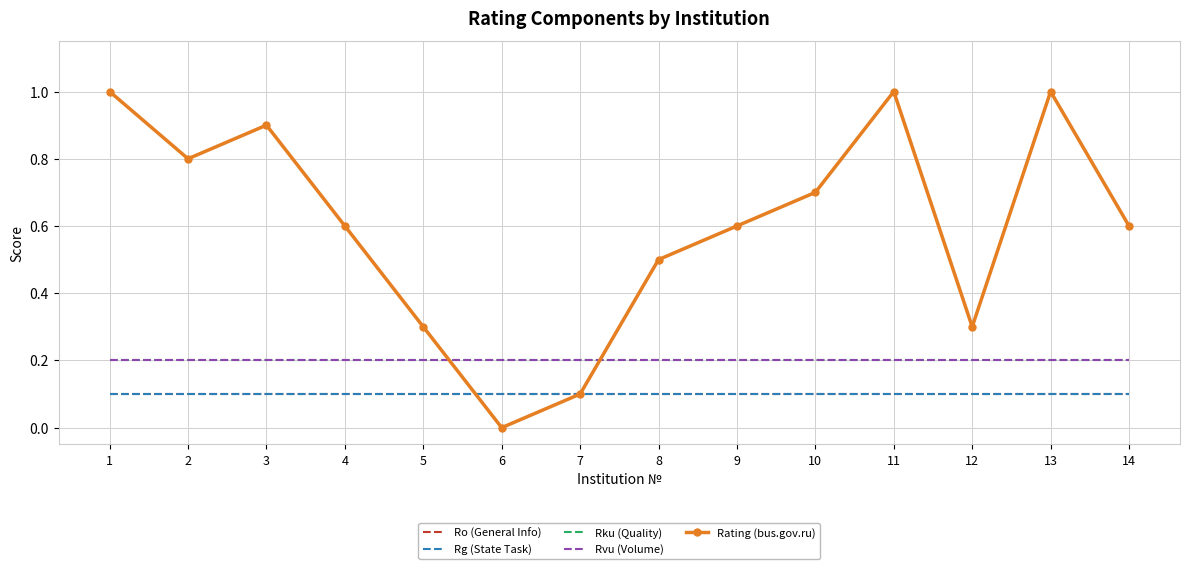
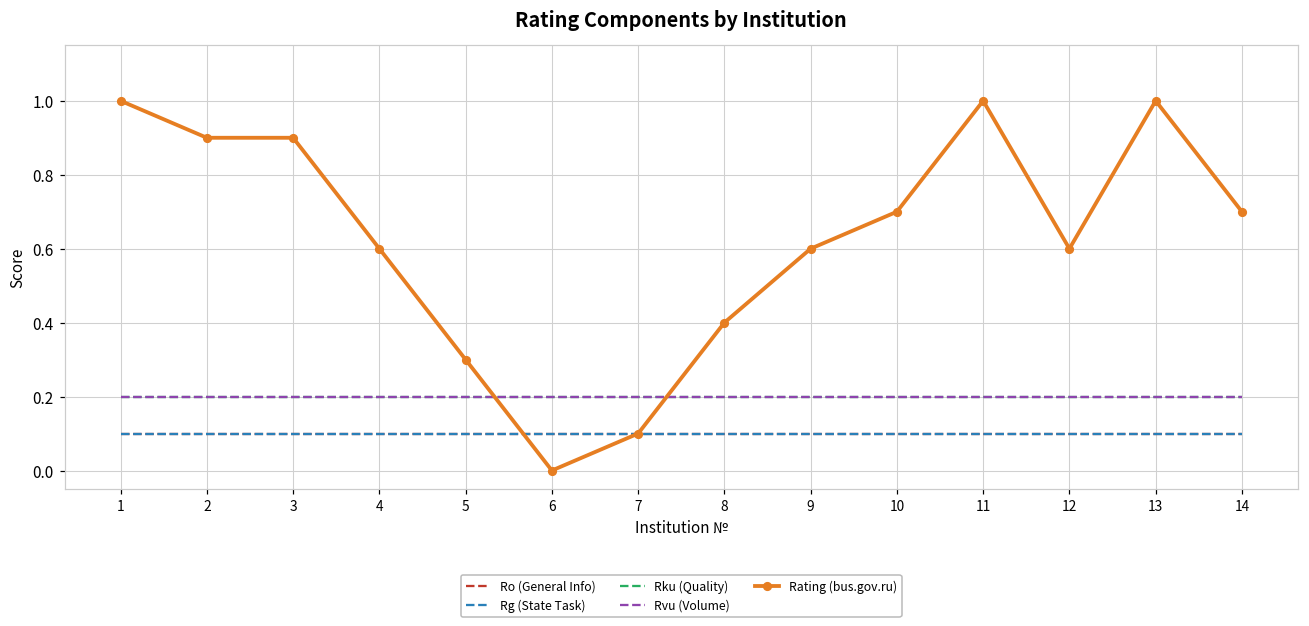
  {
    "Rg (State Task)": {
      "1": 0.1,
      "2": 0.1,
      "3": 0.1,
      "4": 0.1,
      "5": 0.1,
      "6": 0.1,
      "8": 0.1,
      "9": 0.1,
      "10": 0.1,
      "11": 0.1,
      "12": 0.1,
      "13": 0.1,
      "14": 0.1
    },
    "Rvu (Volume)": {
      "1": 0.2,
      "2": 0.2,
      "3": 0.2,
      "4": 0.2,
      "5": 0.2,
      "6": 0.2,
      "7": 0.2,
      "8": 0.2,
      "9": 0.2,
      "10": 0.2,
      "11": 0.2,
      "12": 0.2,
      "13": 0.2,
      "14": 0.2
    },
    "Rating (bus.gov.ru)": {
      "1": 1.0,
-     "2": 0.8,
+     "2": 0.9,
      "3": 0.9,
      "4": 0.6,
      "5": 0.3,
      "6": 0.0,
-     "8": 0.5,
+     "8": 0.4,
      "9": 0.6,
      "10": 0.7,
      "11": 1.0,
-     "12": 0.3,
+     "12": 0.6,
      "13": 1.0,
-     "14": 0.6
+     "14": 0.7
    }
  }
